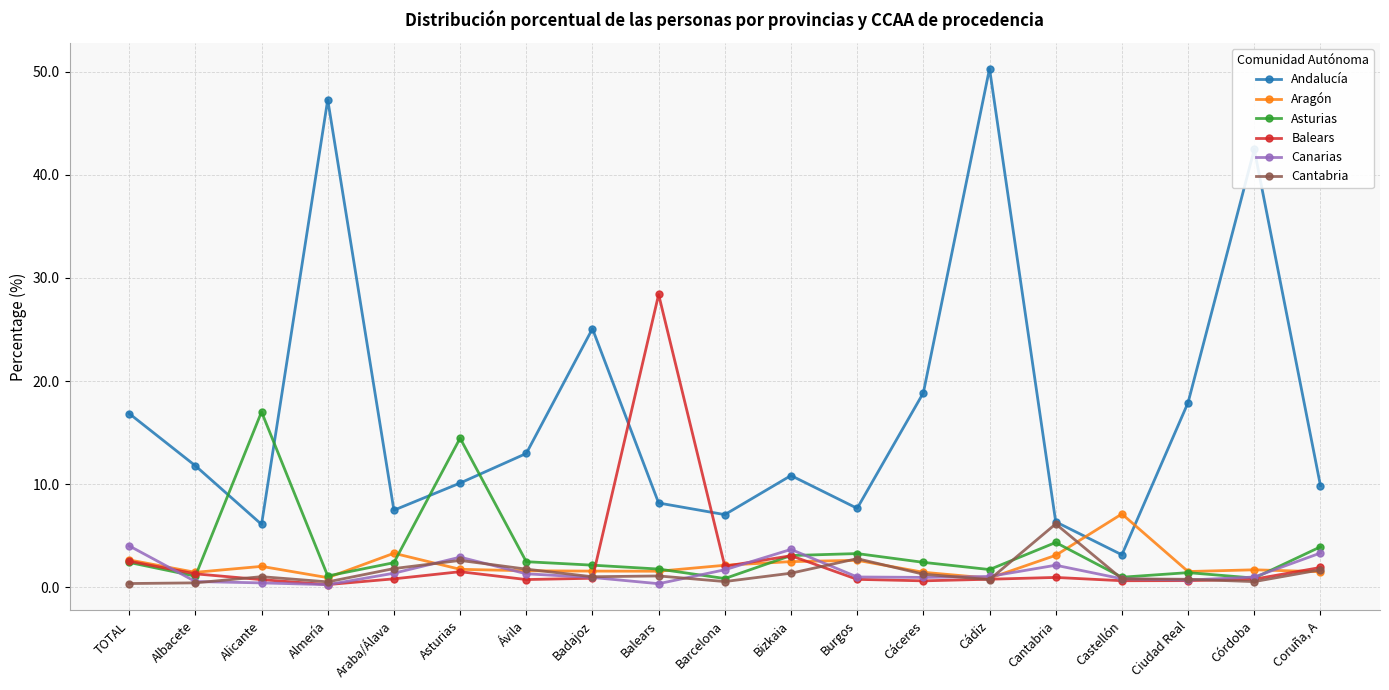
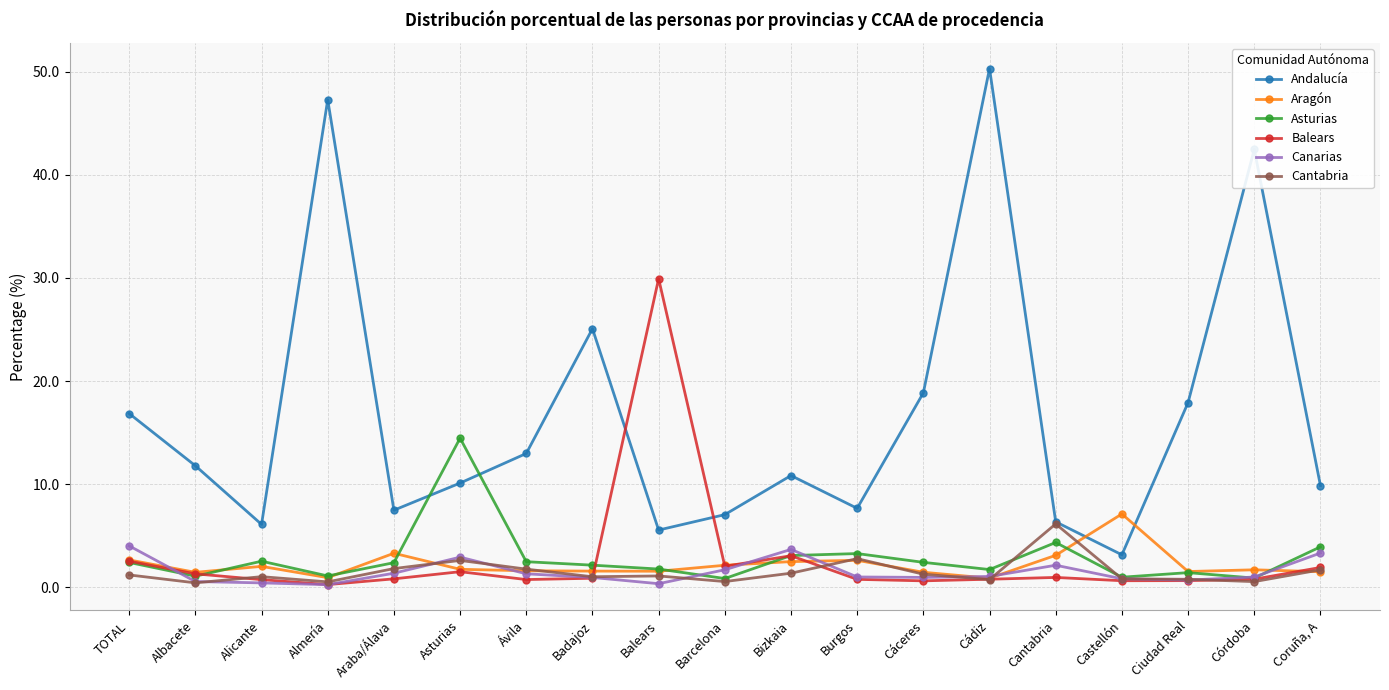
  {
    "Andalucía": {
      "TOTAL": 16.9,
      "Albacete": 11.8,
      "Alicante": 6.1,
      "Almería": 47.3,
      "Araba/Álava": 7.5,
      "Asturias": 10.1,
      "Ávila": 13.0,
      "Badajoz": 25.1,
-     "Balears": 8.2,
+     "Balears": 5.6,
      "Barcelona": 7.1,
      "Bizkaia": 10.8,
      "Burgos": 7.7,
      "Cáceres": 18.9,
      "Cádiz": 50.3,
      "Castellón": 3.2,
      "Ciudad Real": 17.9,
      "Coruña, A": 9.9
    },
    "Aragón": {
      "Alicante": 2.0,
      "Araba/Álava": 3.3,
      "Badajoz": 1.6,
      "Bizkaia": 2.5,
      "Cantabria": 3.1,
      "Castellón": 7.1,
      "Córdoba": 1.7
    },
    "Asturias": {
-     "Alicante": 17.0,
+     "Alicante": 2.5,
      "Araba/Álava": 2.4,
      "Asturias": 14.5,
      "Ávila": 2.5,
      "Badajoz": 2.2,
      "Barcelona": 0.9,
      "Burgos": 3.3,
      "Cáceres": 2.4,
      "Cádiz": 1.7,
      "Cantabria": 4.4,
      "Coruña, A": 3.9
    },
    "Balears": {
      "Alicante": 0.8,
      "Araba/Álava": 0.8,
      "Ávila": 0.8,
-     "Balears": 28.4,
+     "Balears": 29.9,
      "Cáceres": 0.6,
      "Cantabria": 1.0
    },
    "Canarias": {
      "TOTAL": 4.0,
      "Alicante": 0.4,
      "Araba/Álava": 1.4,
      "Asturias": 2.9,
      "Ávila": 1.3,
      "Balears": 0.4,
      "Barcelona": 1.7,
      "Bizkaia": 3.7,
      "Cáceres": 1.0,
      "Cantabria": 2.1,
      "Coruña, A": 3.3
    },
    "Cantabria": {
-     "TOTAL": 0.4,
+     "TOTAL": 1.2,
      "Alicante": 1.0,
      "Almería": 0.5,
      "Araba/Álava": 1.8,
      "Asturias": 2.6,
      "Balears": 1.1,
      "Barcelona": 0.6,
      "Bizkaia": 1.4
    }
  }
